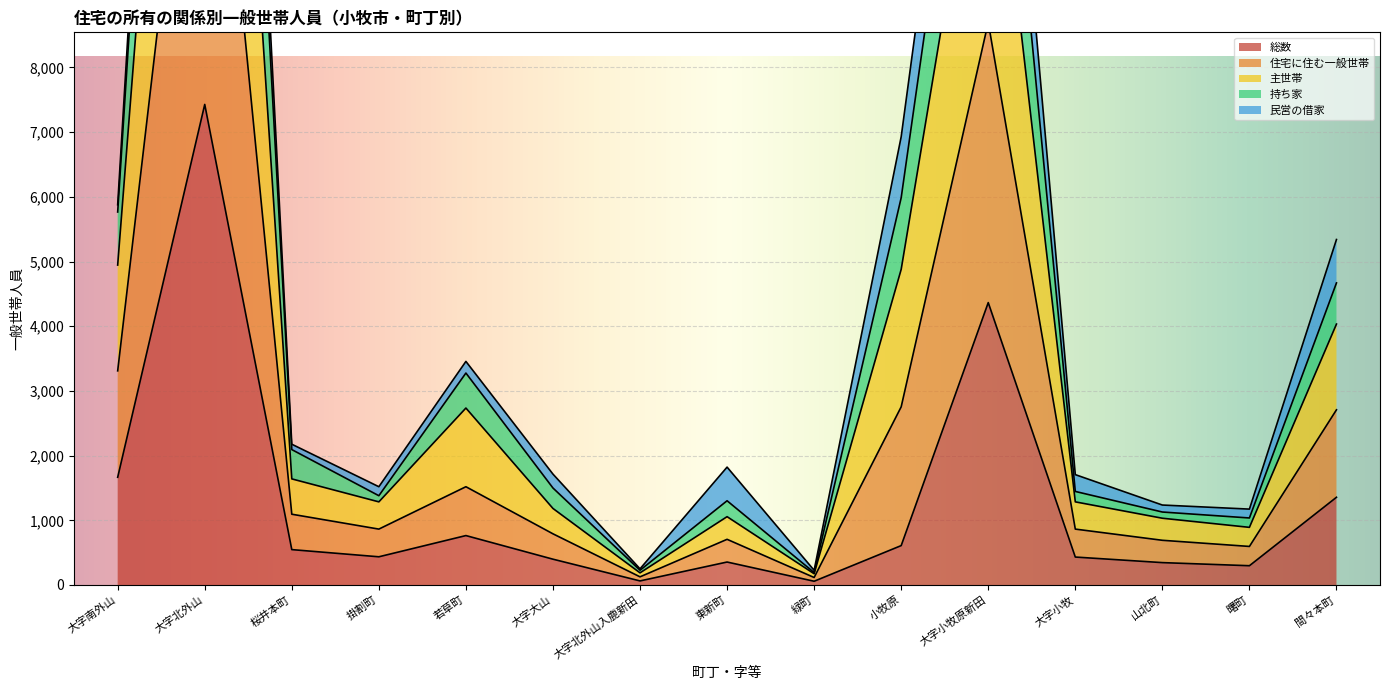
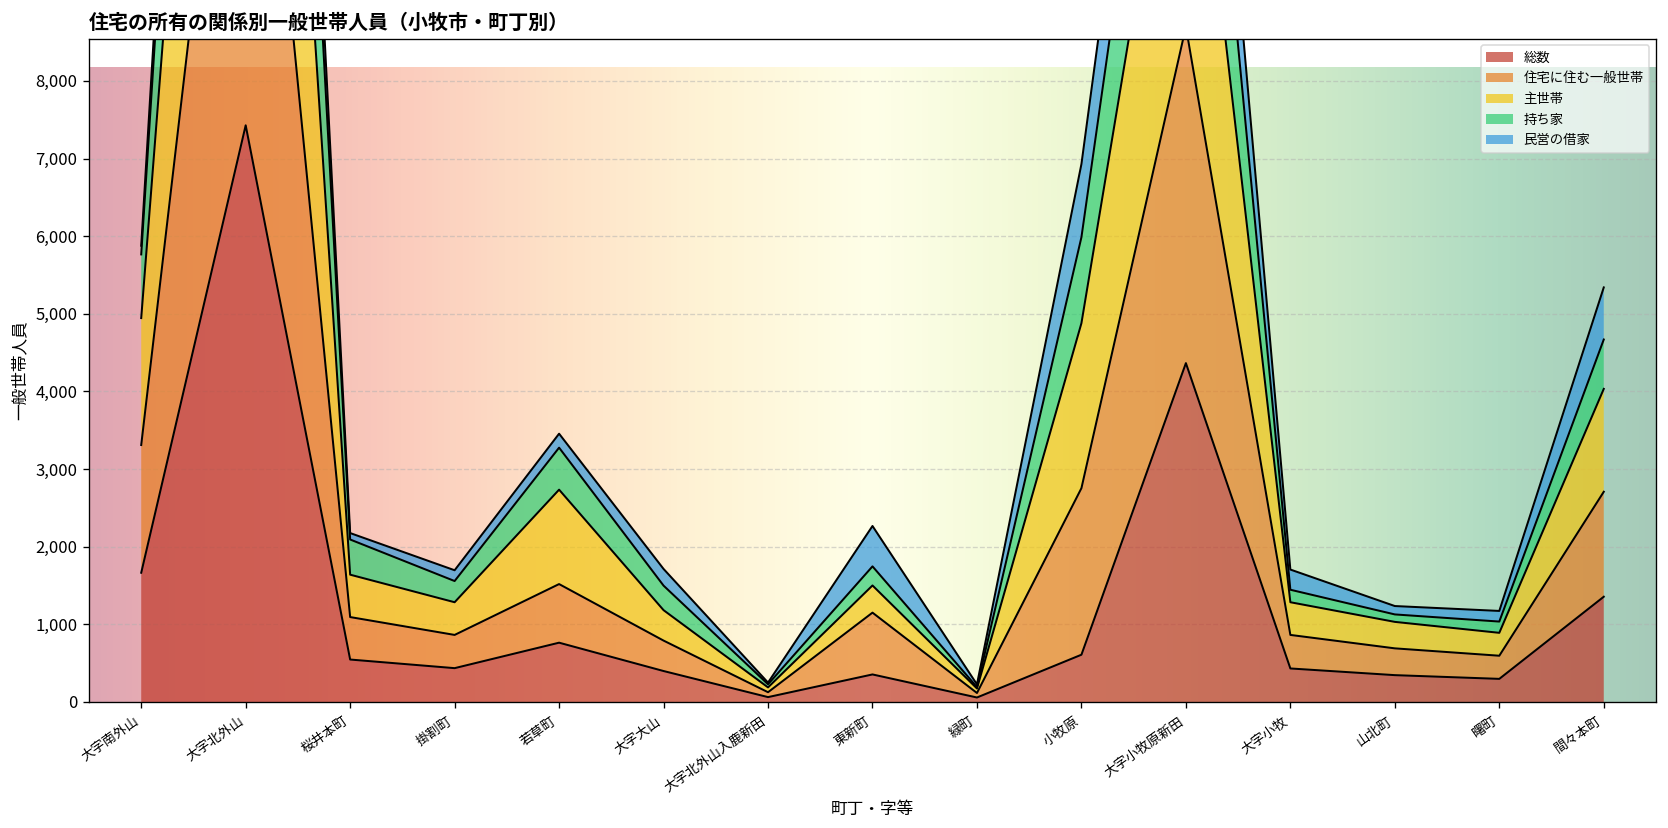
  {
    "総数": {
      "大字南外山": "1,700",
      "大字北外山": "7,400",
      "桜井本町": "500",
      "掛割町": "400",
      "若草町": "800",
      "大字大山": "400",
      "大字北外山入鹿新田": "100",
      "東新町": "400",
      "緑町": "100",
      "小牧原": "600",
      "大字小牧原新田": "4,400",
      "大字小牧": "400",
      "山北町": "300",
      "曙町": "300",
      "間々本町": "1,400"
    },
    "住宅に住む一般世帯": {
      "大字南外山": "1,600",
      "桜井本町": "500",
      "掛割町": "400",
      "若草町": "800",
      "大字大山": "400",
      "大字北外山入鹿新田": "100",
-     "東新町": "400",
+     "東新町": "800",
      "緑町": "100",
      "小牧原": "2,100",
      "大字小牧": "400",
      "山北町": "300",
      "曙町": "300",
      "間々本町": "1,400"
    },
    "主世帯": {
      "大字南外山": "1,600",
      "桜井本町": "500",
      "掛割町": "400",
      "若草町": "1,200",
      "大字大山": "400",
      "大字北外山入鹿新田": "100",
      "東新町": "400",
      "小牧原": "2,100",
      "大字小牧": "400",
      "山北町": "300",
      "曙町": "300",
      "間々本町": "1,300"
    },
    "持ち家": {
      "大字南外山": "800",
      "桜井本町": "500",
-     "掛割町": "100",
+     "掛割町": "300",
      "若草町": "500",
      "大字大山": "300",
      "東新町": "200",
      "小牧原": "1,100",
      "大字小牧": "200",
      "山北町": "100",
      "曙町": "100",
      "間々本町": "600"
    },
    "民営の借家": {
      "大字南外山": "100",
      "桜井本町": "100",
      "掛割町": "100",
      "若草町": "200",
      "大字大山": "200",
      "東新町": "500",
      "小牧原": "900",
      "大字小牧": "300",
      "山北町": "100",
      "曙町": "100",
      "間々本町": "700"
    }
  }
